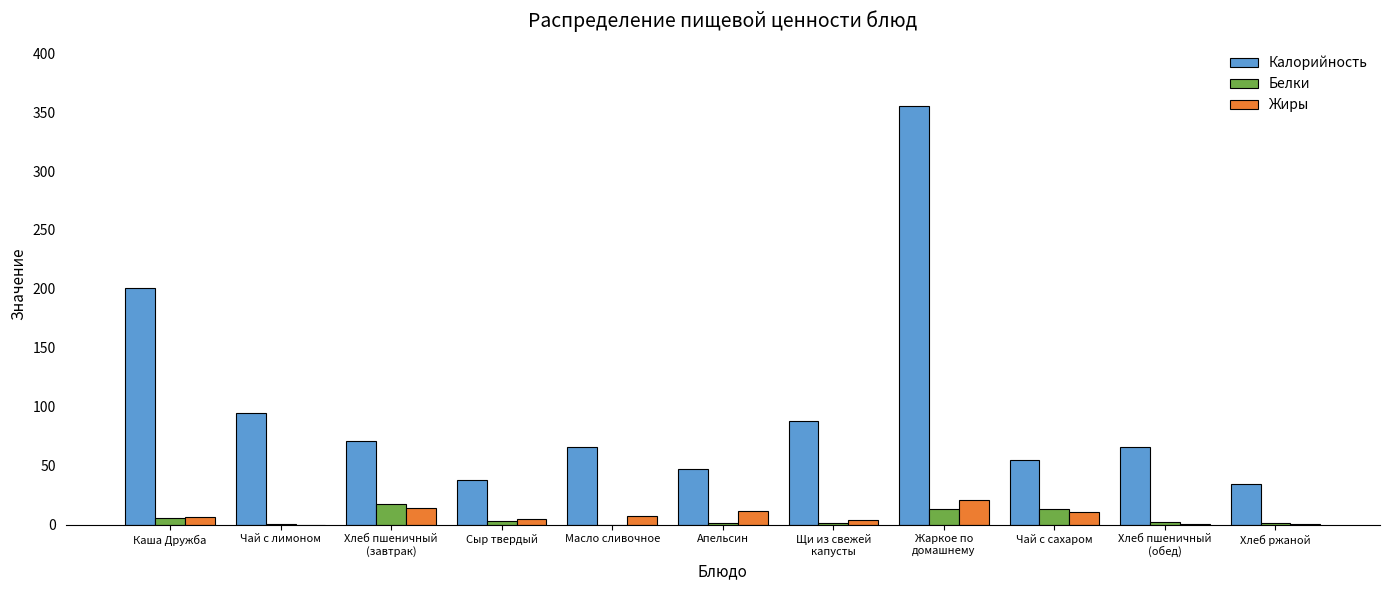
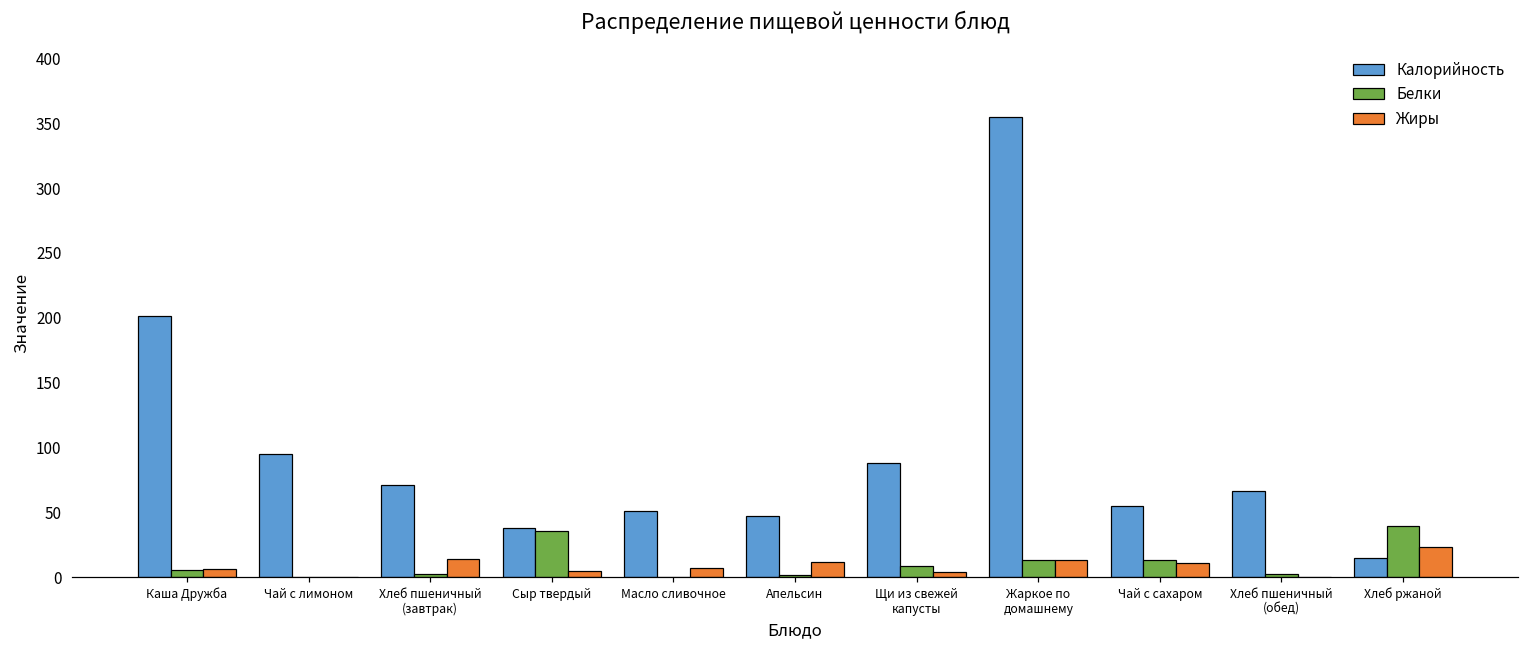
  {
    "Калорийность": {
      "Каша Дружба": 201,
      "Чай с лимоном": 95,
      "Хлеб пшеничный (завтрак)": 71,
      "Сыр твердый": 38,
-     "Масло сливочное": 66,
+     "Масло сливочное": 51,
      "Апельсин": 47,
      "Щи из свежей капусты": 88,
      "Жаркое по домашнему": 355,
      "Чай с сахаром": 55,
      "Хлеб пшеничный (обед)": 66,
-     "Хлеб ржаной": 35
+     "Хлеб ржаной": 15
    },
    "Белки": {
      "Каша Дружба": 6,
-     "Хлеб пшеничный (завтрак)": 18,
-     "Сыр твердый": 4,
-     "Щи из свежей капусты": 1,
+     "Хлеб пшеничный (завтрак)": 2,
+     "Сыр твердый": 36,
+     "Щи из свежей капусты": 9,
      "Жаркое по домашнему": 13,
      "Чай с сахаром": 13,
      "Хлеб пшеничный (обед)": 2,
-     "Хлеб ржаной": 1
+     "Хлеб ржаной": 40
    },
    "Жиры": {
      "Каша Дружба": 6,
      "Чай с лимоном": 0,
      "Хлеб пшеничный (завтрак)": 14,
      "Сыр твердый": 4,
      "Масло сливочное": 7,
      "Апельсин": 12,
      "Щи из свежей капусты": 4,
-     "Жаркое по домашнему": 21,
+     "Жаркое по домашнему": 13,
      "Чай с сахаром": 11,
-     "Хлеб ржаной": 0
+     "Хлеб ржаной": 23
    }
  }
